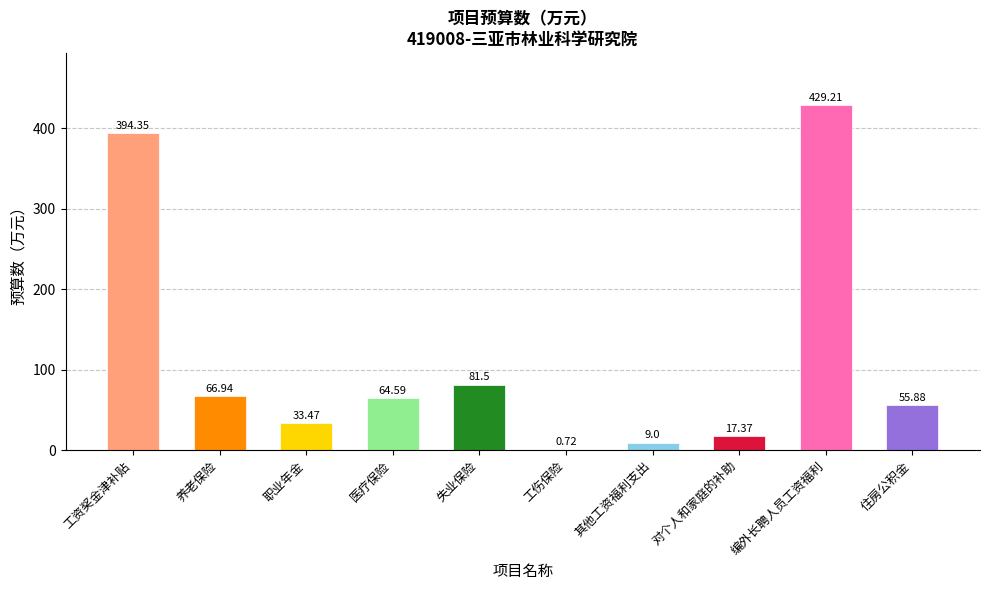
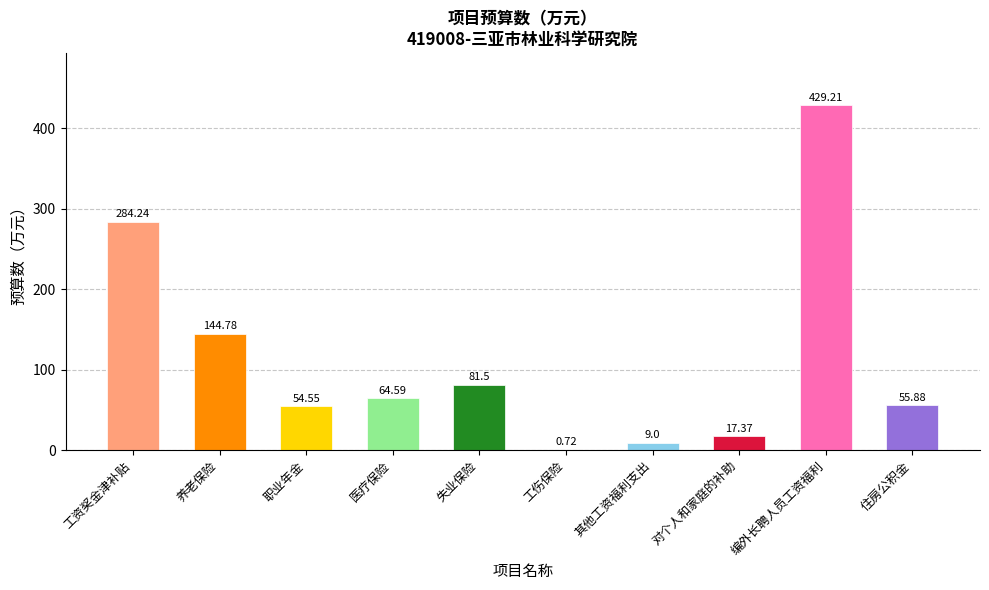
  {
-   "工资奖金津补贴": 394.35,
-   "养老保险": 66.94,
-   "职业年金": 33.47,
+   "工资奖金津补贴": 284.24,
+   "养老保险": 144.78,
+   "职业年金": 54.55,
    "医疗保险": 64.59,
    "失业保险": 81.5,
    "工伤保险": 0.72,
    "其他工资福利支出": 9.0,
    "对个人和家庭的补助": 17.37,
    "编外长聘人员工资福利": 429.21,
    "住房公积金": 55.88
  }
